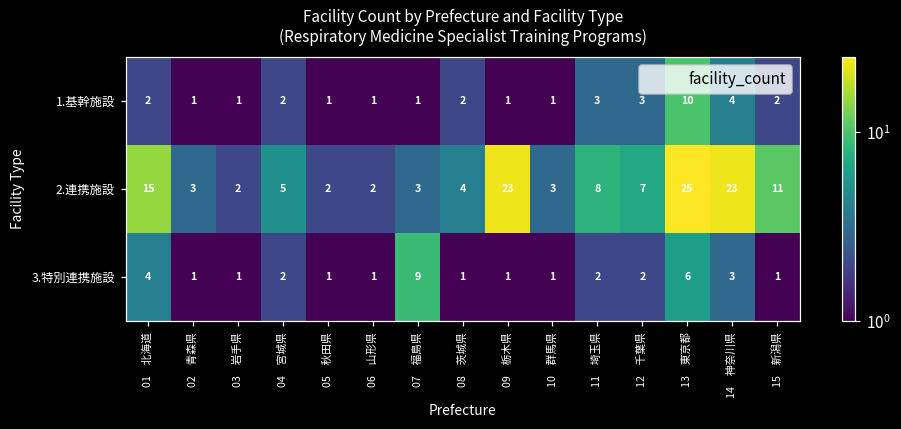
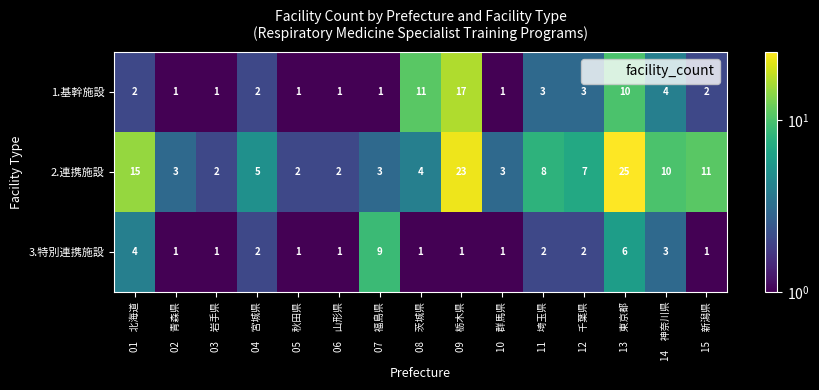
  {
    "1.基幹施設": {
      "01 北海道": 2,
      "02 青森県": 1,
      "03 岩手県": 1,
      "04 宮城県": 2,
      "05 秋田県": 1,
      "06 山形県": 1,
      "07 福島県": 1,
-     "08 茨城県": 2,
-     "09 栃木県": 1,
+     "08 茨城県": 11,
+     "09 栃木県": 17,
      "10 群馬県": 1,
      "11 埼玉県": 3,
      "12 千葉県": 3,
      "13 東京都": 10,
      "14 神奈川県": 4,
      "15 新潟県": 2
    },
    "2.連携施設": {
      "01 北海道": 15,
      "02 青森県": 3,
      "03 岩手県": 2,
      "04 宮城県": 5,
      "05 秋田県": 2,
      "06 山形県": 2,
      "07 福島県": 3,
      "08 茨城県": 4,
      "09 栃木県": 23,
      "10 群馬県": 3,
      "11 埼玉県": 8,
      "12 千葉県": 7,
      "13 東京都": 25,
-     "14 神奈川県": 23,
+     "14 神奈川県": 10,
      "15 新潟県": 11
    },
    "3.特別連携施設": {
      "01 北海道": 4,
      "02 青森県": 1,
      "03 岩手県": 1,
      "04 宮城県": 2,
      "05 秋田県": 1,
      "06 山形県": 1,
      "07 福島県": 9,
      "08 茨城県": 1,
      "09 栃木県": 1,
      "10 群馬県": 1,
      "11 埼玉県": 2,
      "12 千葉県": 2,
      "13 東京都": 6,
      "14 神奈川県": 3,
      "15 新潟県": 1
    }
  }
